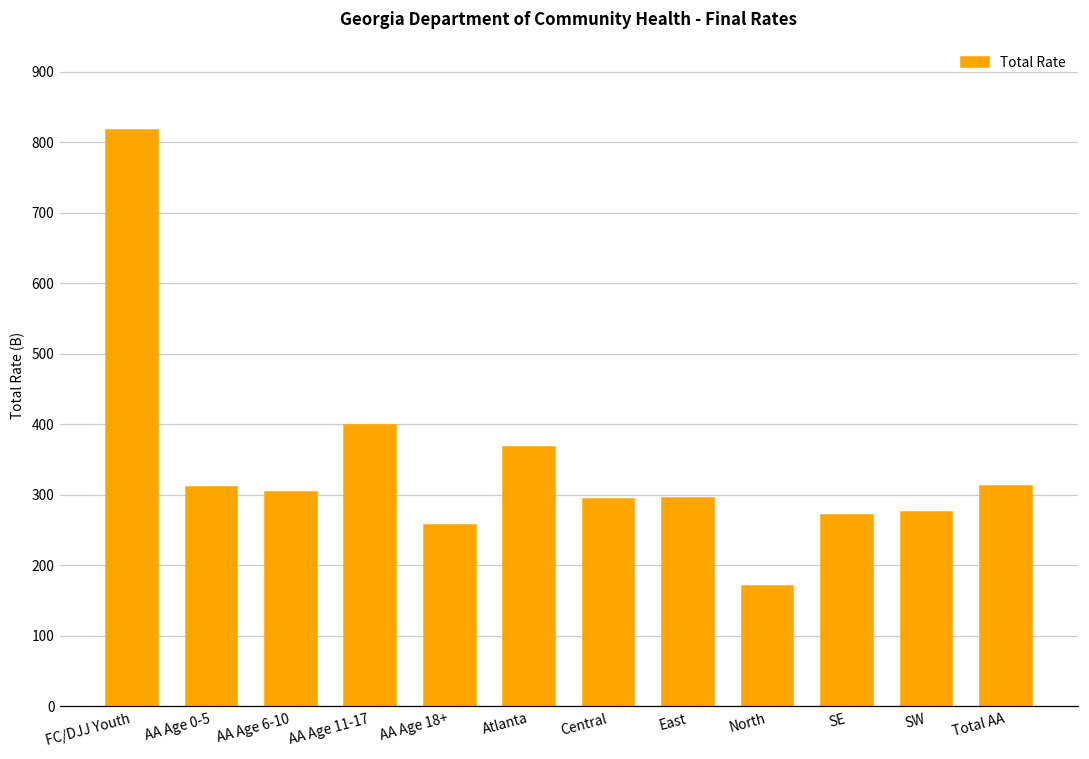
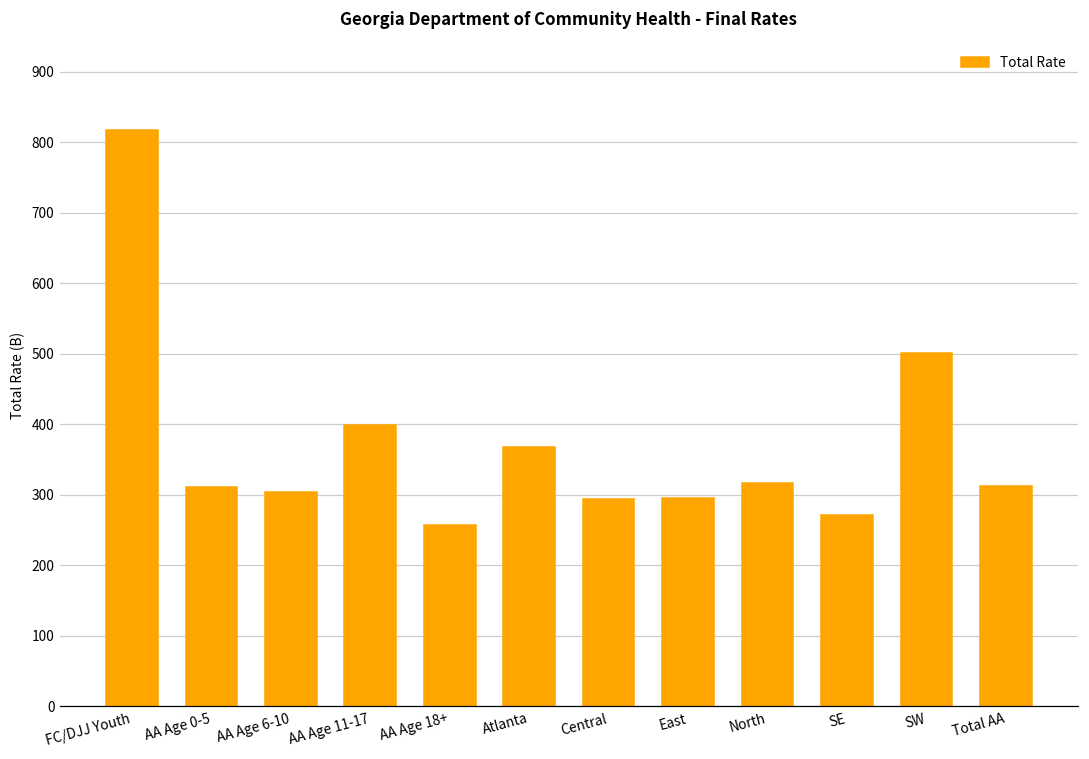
  {
    "FC/DJJ Youth": 820,
    "AA Age 0-5": 310,
    "AA Age 6-10": 300,
    "AA Age 11-17": 400,
    "AA Age 18+": 260,
    "Atlanta": 370,
    "Central": 290,
    "East": 300,
-   "North": 170,
+   "North": 320,
    "SE": 270,
-   "SW": 280,
+   "SW": 500,
    "Total AA": 310
  }
